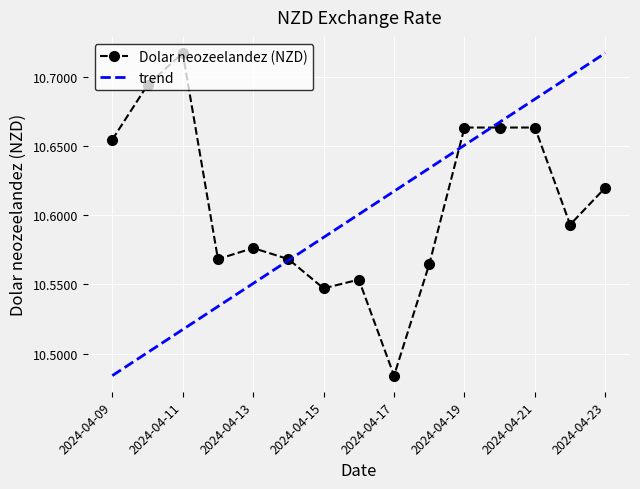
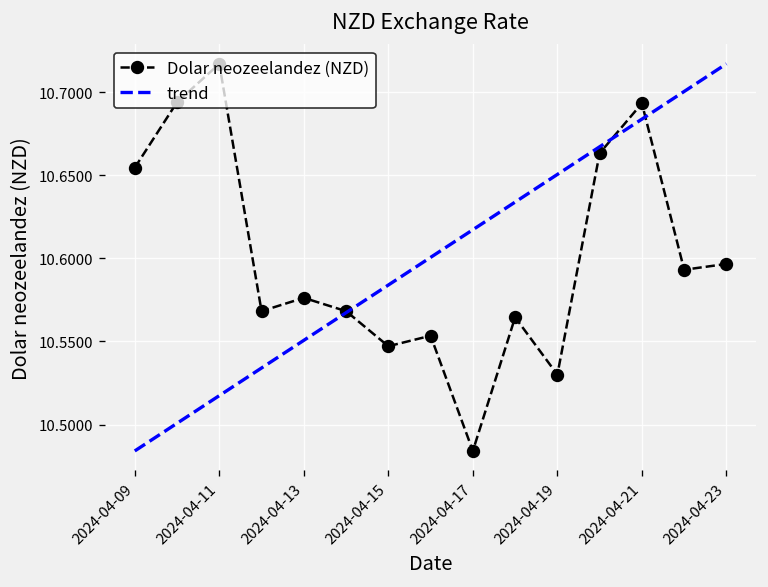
  {
    "Dolar neozeelandez (NZD)": {
      "2024-04-09": 10.655,
      "2024-04-13": 10.576,
      "2024-04-15": 10.547,
      "2024-04-17": 10.484,
-     "2024-04-19": 10.663,
-     "2024-04-21": 10.663,
-     "2024-04-23": 10.620
+     "2024-04-19": 10.530,
+     "2024-04-21": 10.693,
+     "2024-04-23": 10.597
    },
    "trend": {
      "2024-04-09": 10.484,
      "2024-04-23": 10.717
    }
  }
